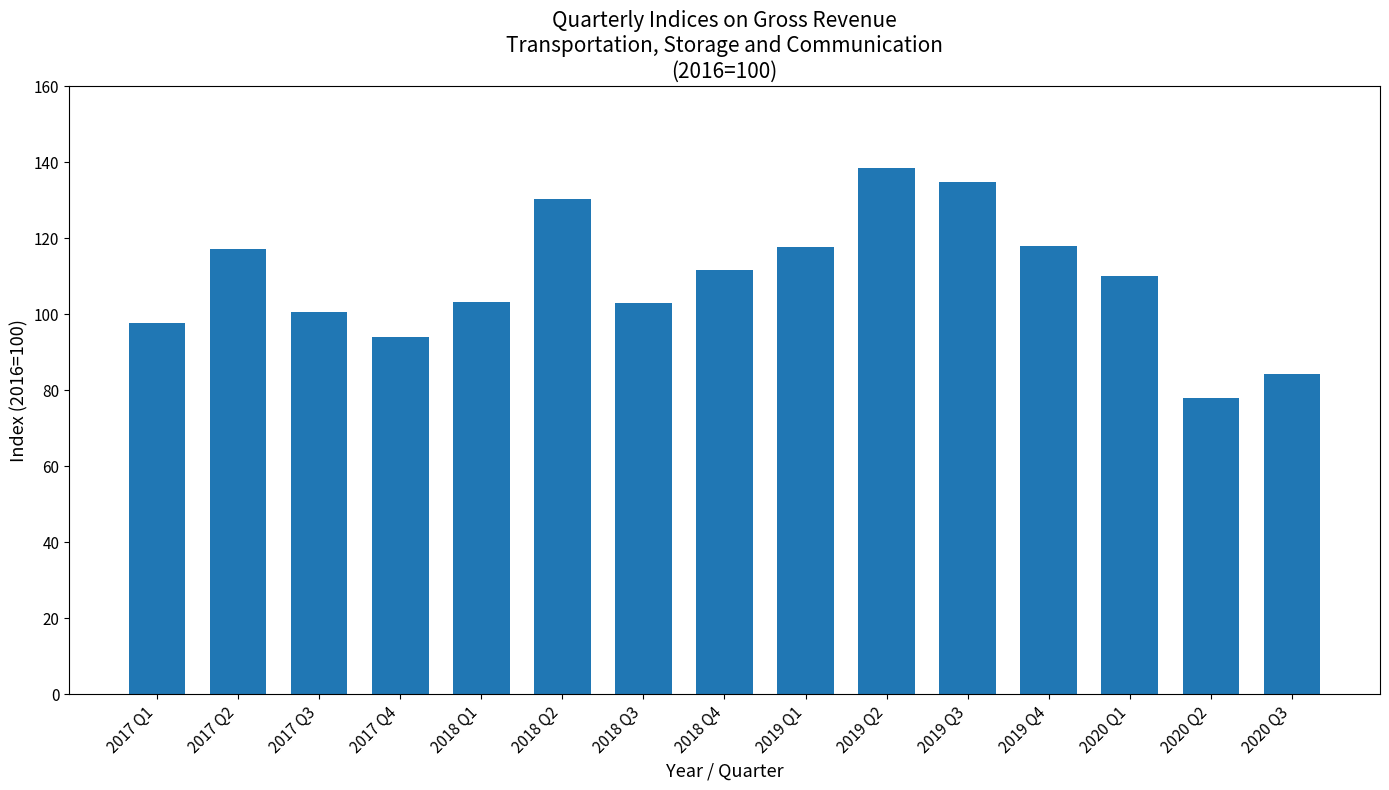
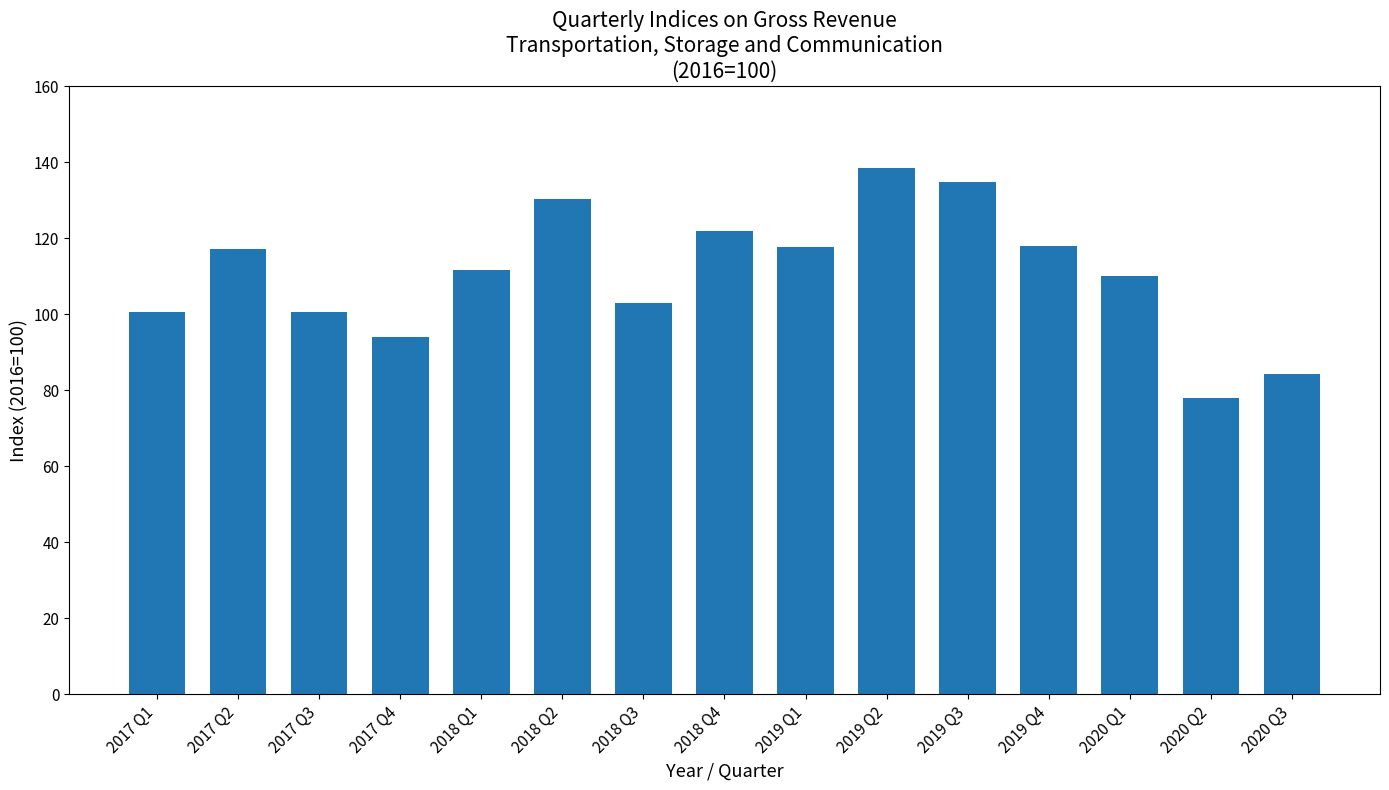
  {
-   "2017 Q1": 98,
+   "2017 Q1": 101,
    "2017 Q2": 117,
    "2017 Q3": 101,
    "2017 Q4": 94,
-   "2018 Q1": 103,
+   "2018 Q1": 112,
    "2018 Q2": 130,
    "2018 Q3": 103,
-   "2018 Q4": 112,
+   "2018 Q4": 122,
    "2019 Q1": 118,
    "2019 Q2": 139,
    "2019 Q3": 135,
    "2019 Q4": 118,
    "2020 Q1": 110,
    "2020 Q2": 78,
    "2020 Q3": 84
  }
